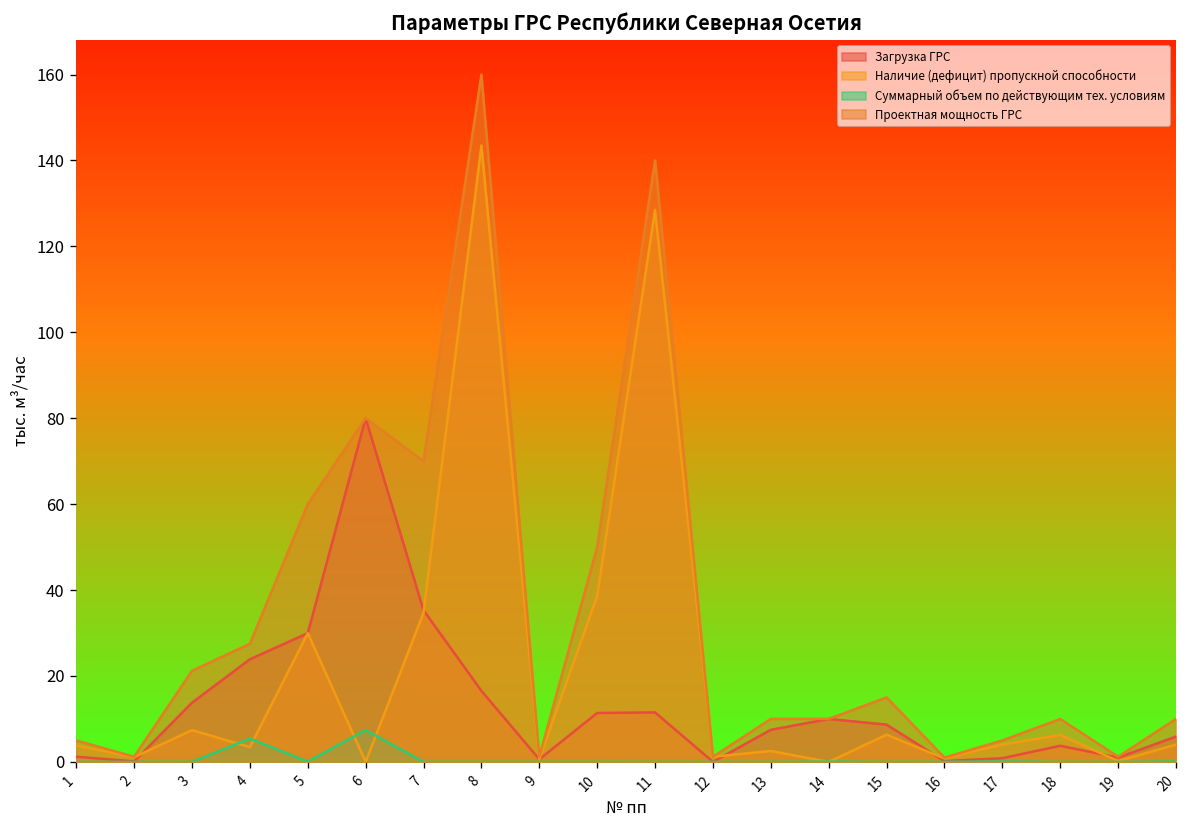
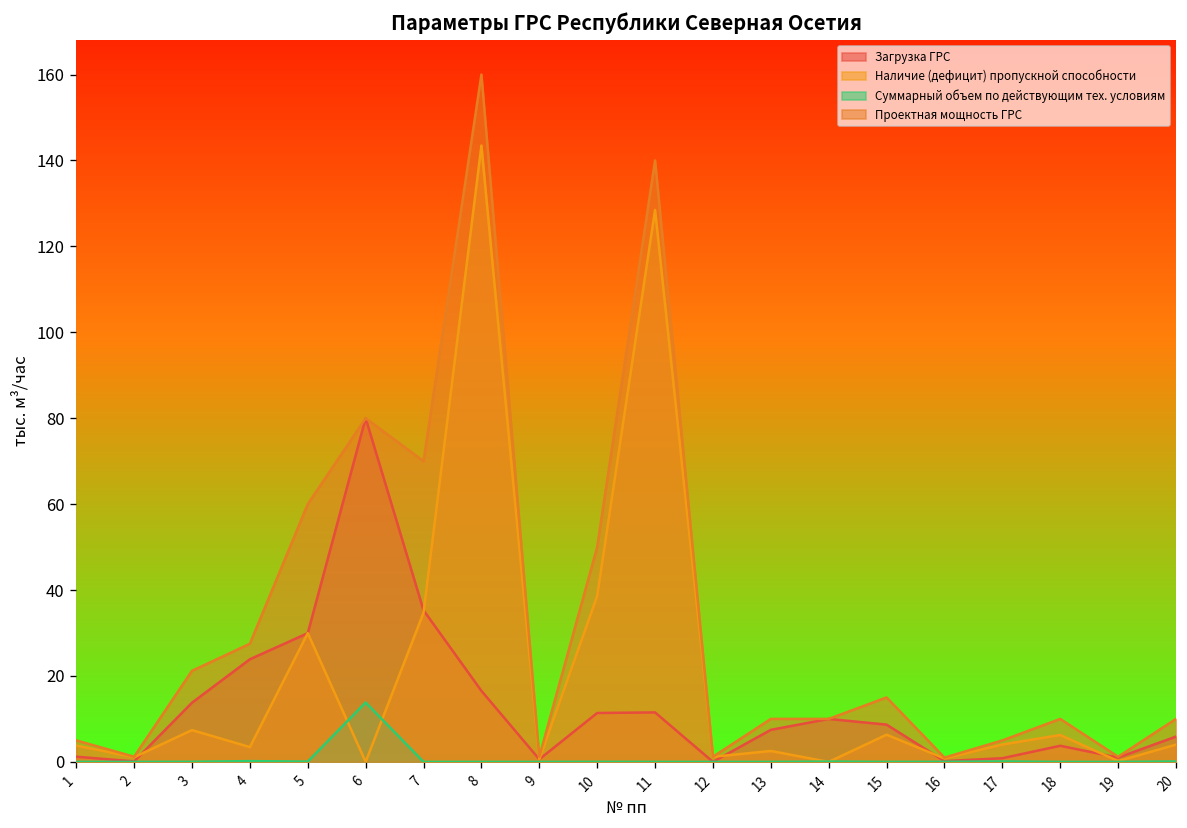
  {
    "Суммарный объем по действующим тех. условиям": {
      "1": 0,
      "3": 0,
-     "4": 5,
+     "4": 0,
      "5": 0,
-     "6": 7,
+     "6": 14,
      "7": 0,
      "8": 0,
      "10": 0,
      "11": 0,
      "13": 0,
      "15": 0,
      "17": 0,
      "18": 0,
      "20": 0
    }
  }
